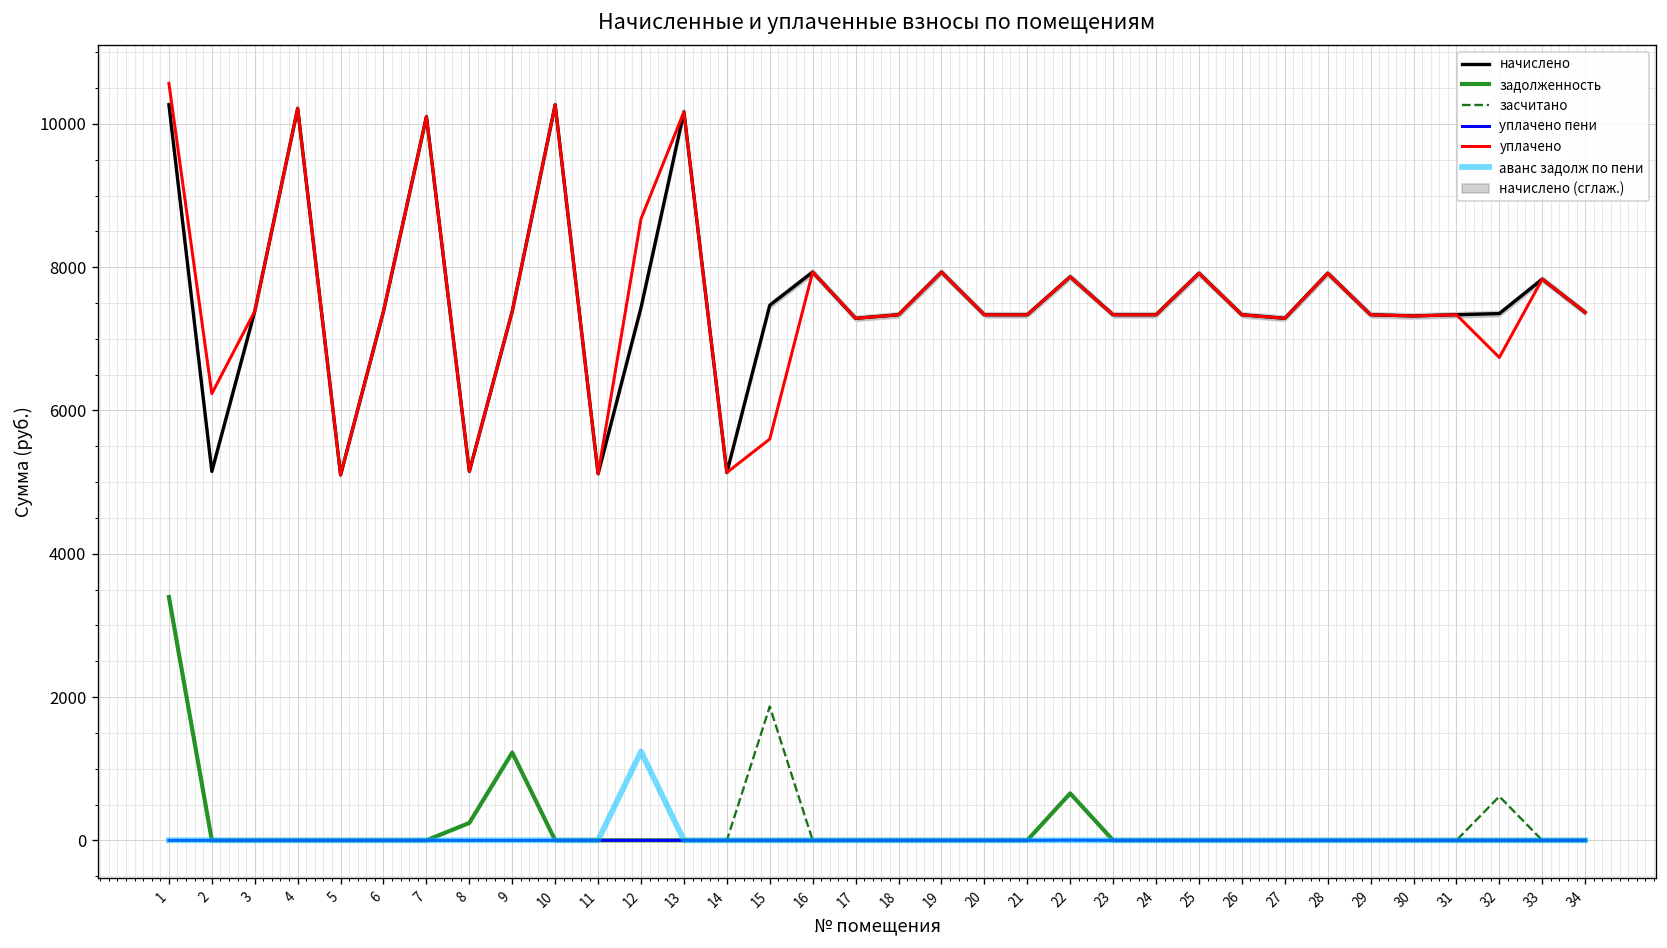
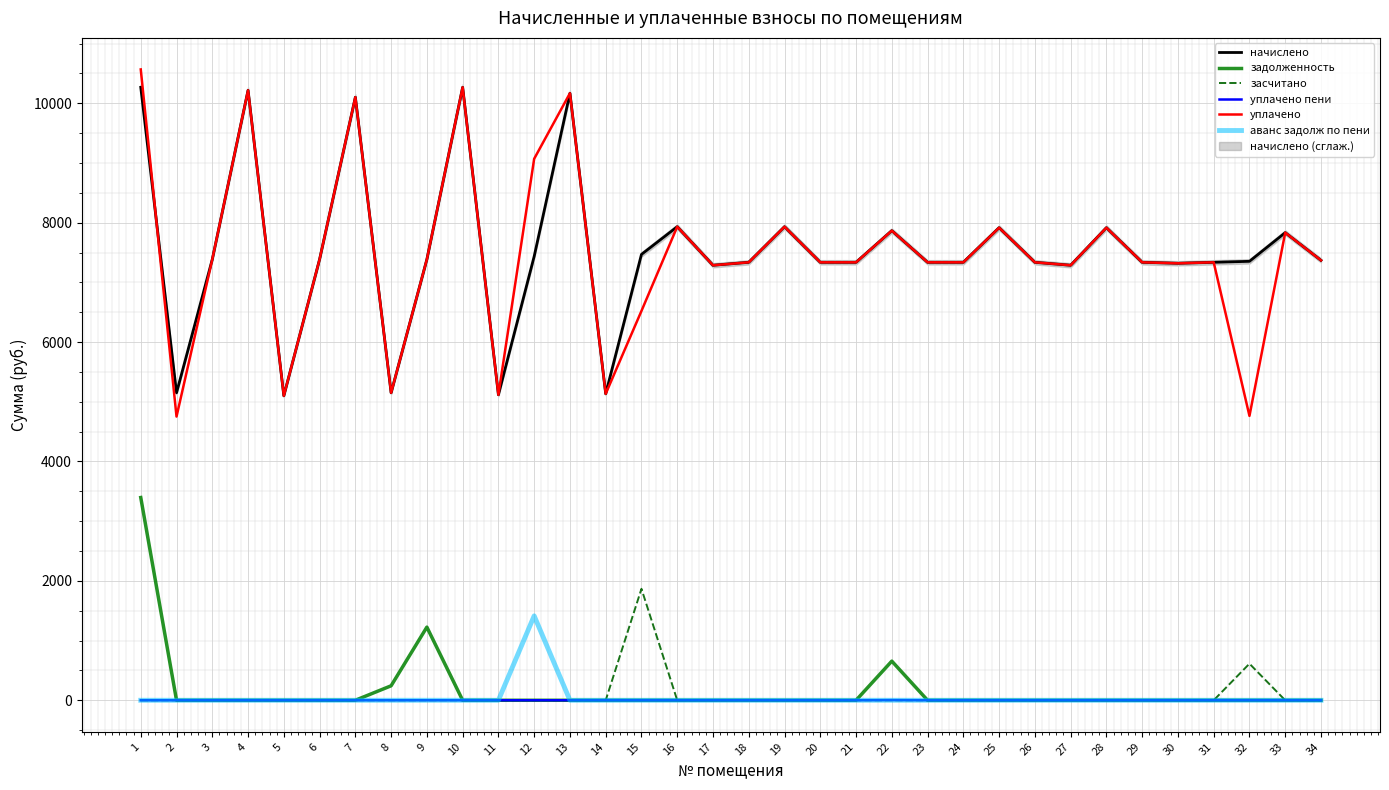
  {
    "начислено": {
      "1": 10300
    },
    "уплачено": {
      "1": 10600,
-     "2": 6200,
-     "12": 8700,
-     "15": 5600,
-     "32": 6700
+     "2": 4800,
+     "12": 9100,
+     "15": 6500,
+     "32": 4800
    },
    "аванс задолж по пени": {
-     "12": 1200
+     "12": 1400
    }
  }
